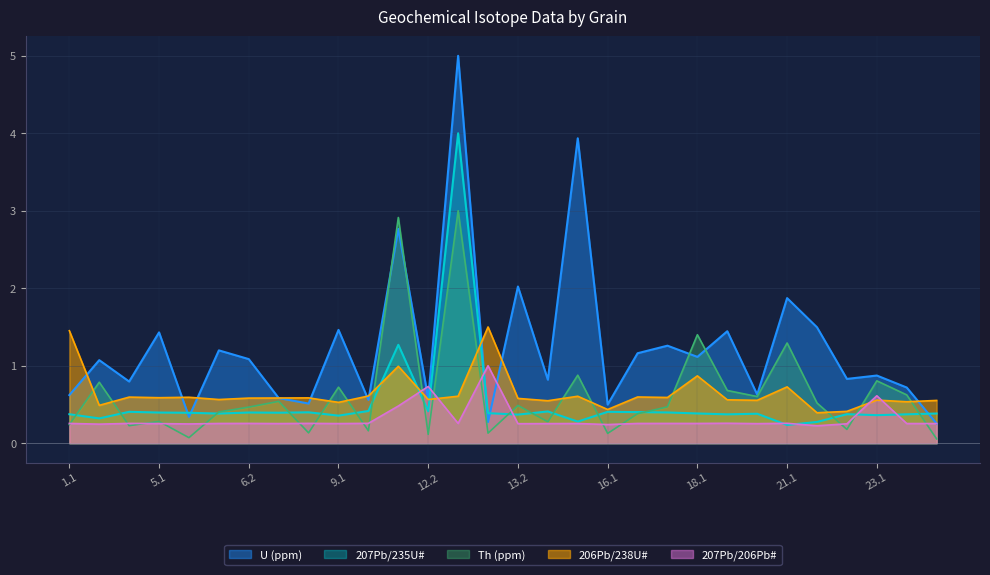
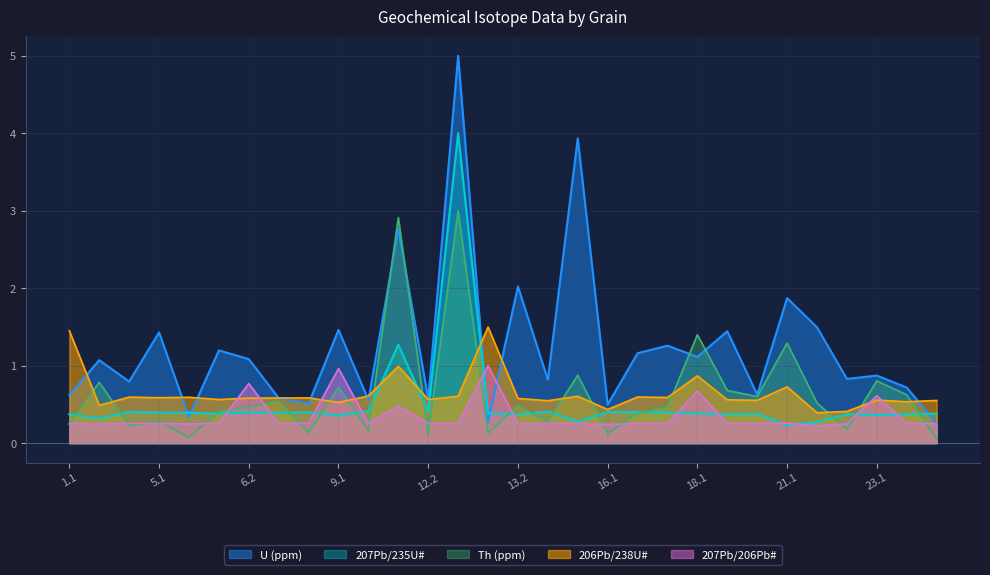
  {
    "206Pb/238U#": {
      "1.1": 1.5,
      "5.1": 0.6,
      "6.2": 0.6,
      "9.1": 0.5,
      "13.2": 0.6,
      "18.1": 0.9,
      "21.1": 0.7,
      "23.1": 0.6
    },
    "207Pb/206Pb#": {
-     "6.2": 0.3,
-     "9.1": 0.3,
-     "12.2": 0.7,
+     "6.2": 0.8,
+     "9.1": 1.0,
+     "12.2": 0.3,
      "13.2": 0.3,
      "16.1": 0.2,
-     "18.1": 0.3,
+     "18.1": 0.7,
      "23.1": 0.6
    }
  }
